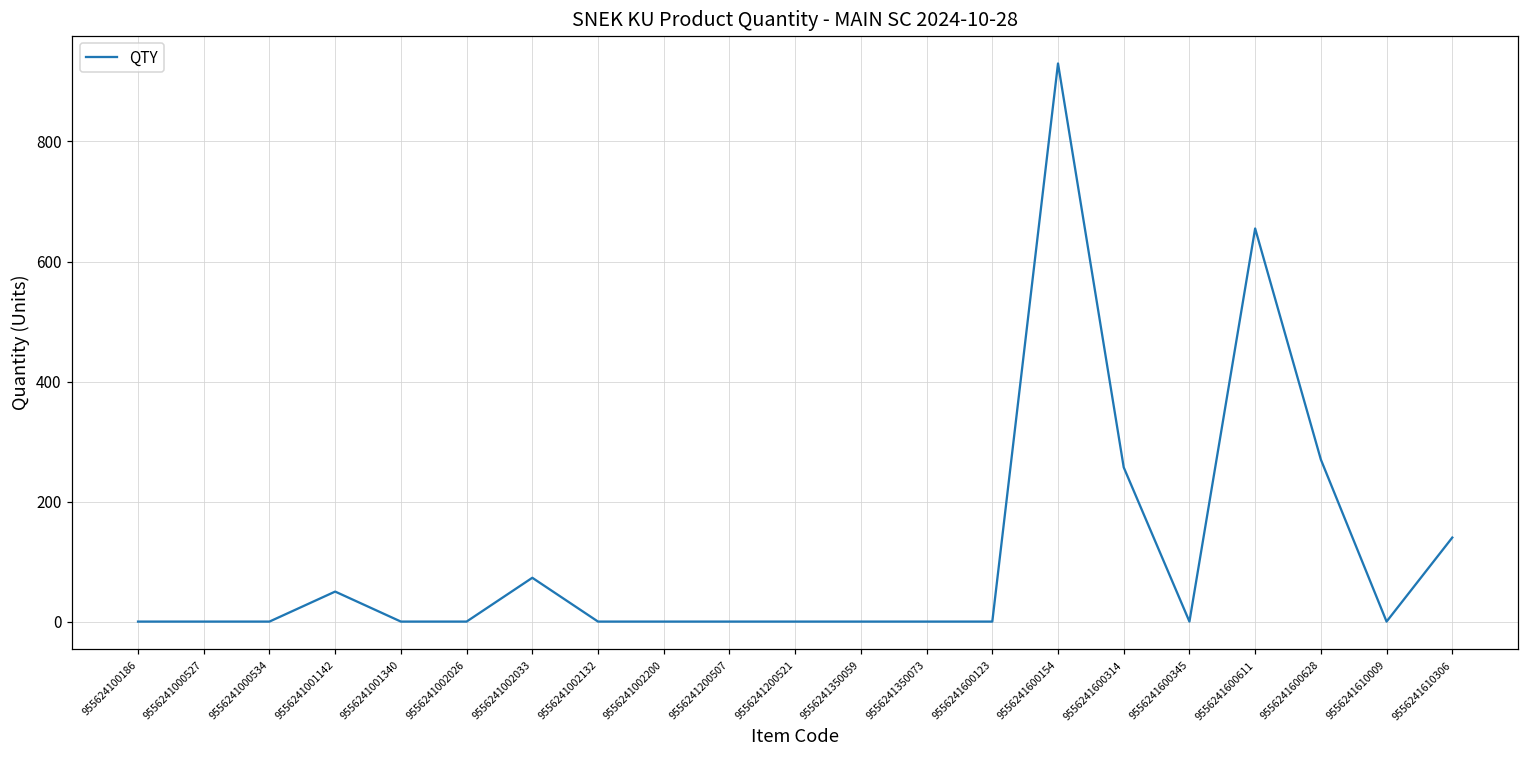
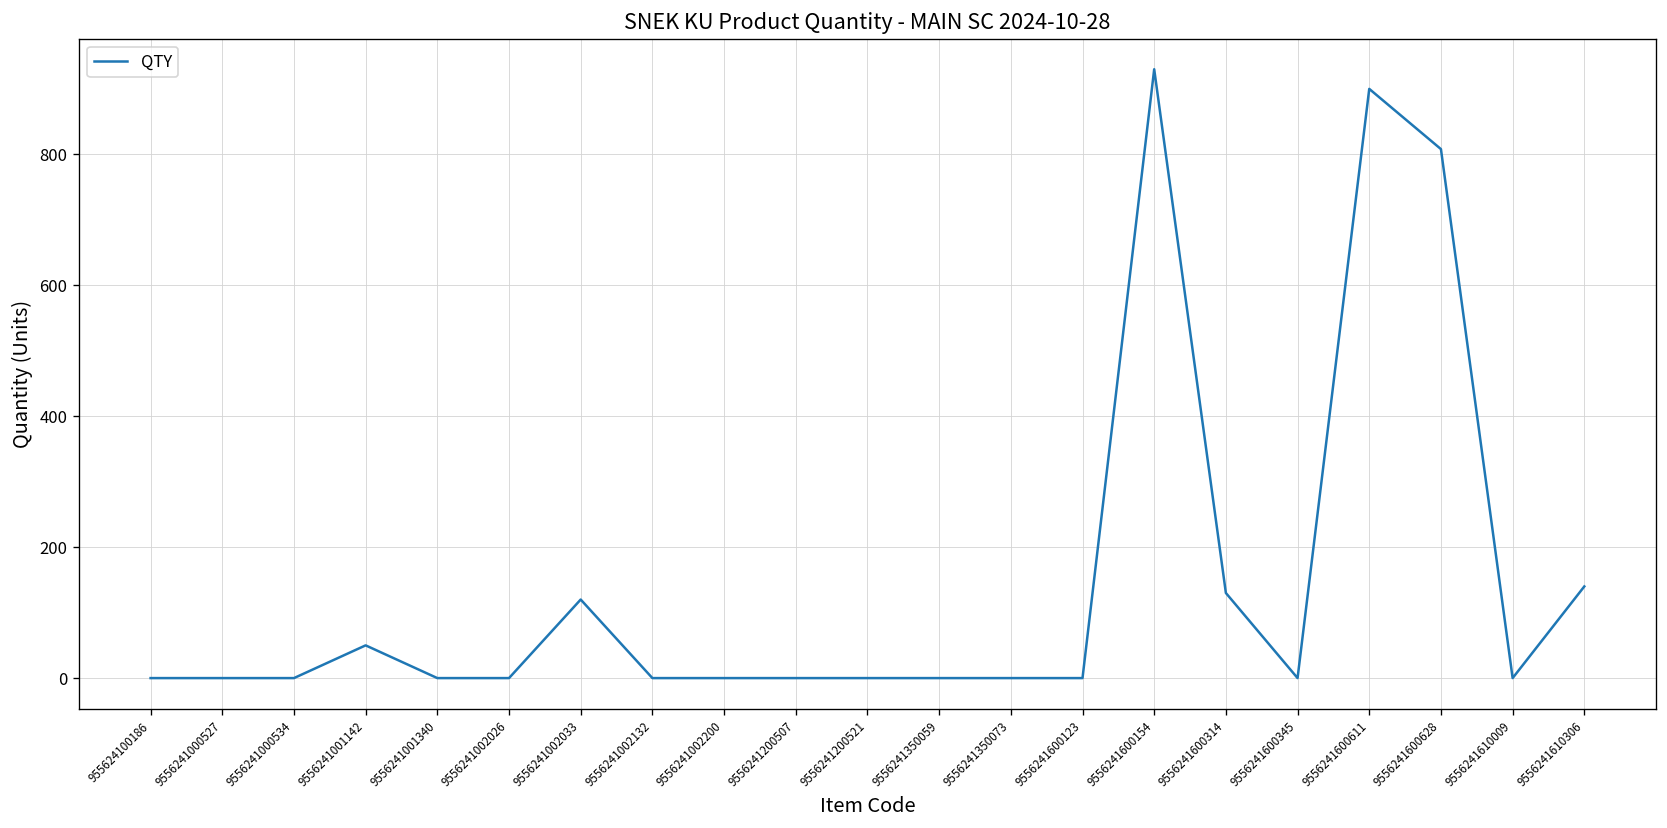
  {
    "955624100186": 0,
    "9556241000527": 0,
    "9556241000534": 0,
    "9556241001142": 50,
    "9556241001340": 0,
    "9556241002026": 0,
-   "9556241002033": 70,
+   "9556241002033": 120,
    "9556241002132": 0,
    "9556241002200": 0,
    "9556241200507": 0,
    "9556241200521": 0,
    "9556241350059": 0,
    "9556241350073": 0,
    "9556241600123": 0,
    "9556241600154": 930,
-   "9556241600314": 260,
+   "9556241600314": 130,
    "9556241600345": 0,
-   "9556241600611": 660,
-   "9556241600628": 270,
+   "9556241600611": 900,
+   "9556241600628": 810,
    "9556241610009": 0,
    "9556241610306": 140
  }
